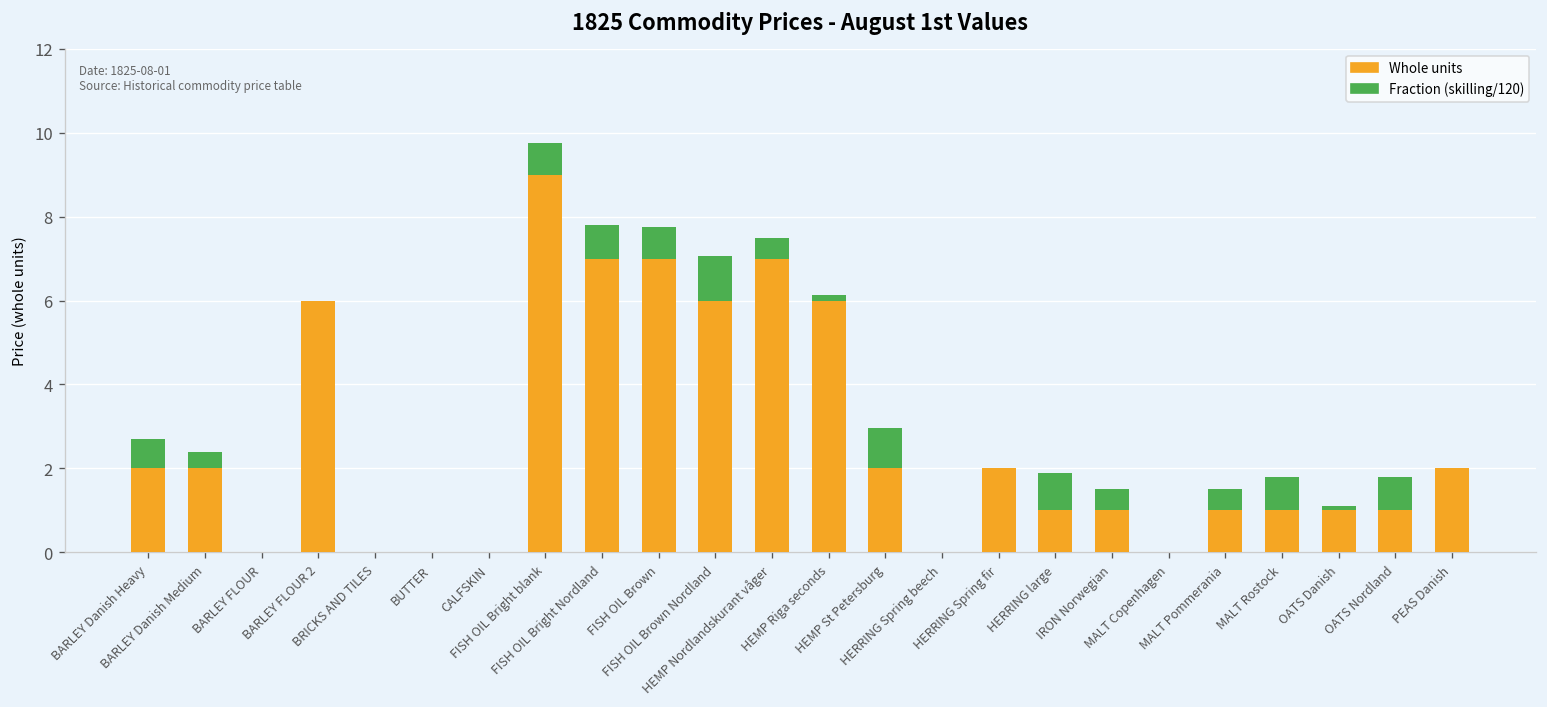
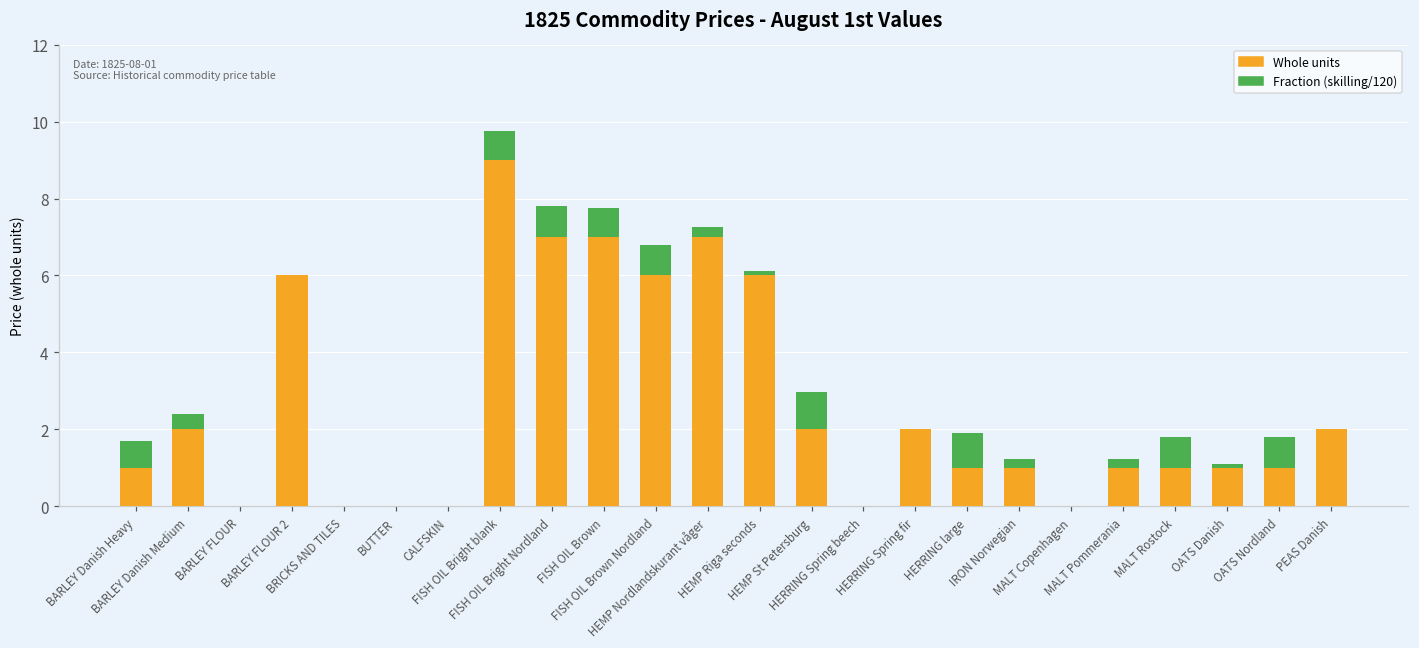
  {
    "Whole units": {
-     "BARLEY Danish Heavy": 2,
+     "BARLEY Danish Heavy": 1,
      "BARLEY Danish Medium": 2,
      "BARLEY FLOUR": 0,
      "BARLEY FLOUR 2": 6,
      "BRICKS AND TILES": 0,
      "BUTTER": 0,
      "CALFSKIN": 0,
      "FISH OIL Bright blank": 9,
      "FISH OIL Bright Nordland": 7,
      "FISH OIL Brown": 7,
      "FISH OIL Brown Nordland": 6,
      "HEMP Nordlandskurant våger": 7,
      "HEMP Riga seconds": 6,
      "HEMP St Petersburg": 2,
      "HERRING Spring beech": 0,
      "HERRING Spring fir": 2,
      "HERRING large": 1,
      "IRON Norwegian": 1,
      "MALT Copenhagen": 0,
      "MALT Pommerania": 1,
      "MALT Rostock": 1,
      "OATS Danish": 1,
      "OATS Nordland": 1,
      "PEAS Danish": 2
    },
    "Fraction (skilling/120)": {
      "BARLEY Danish Heavy": 0.7,
      "BARLEY Danish Medium": 0.4,
      "BARLEY FLOUR": 0.0,
      "BARLEY FLOUR 2": 0.0,
      "BRICKS AND TILES": 0.0,
      "BUTTER": 0.0,
      "CALFSKIN": 0.0,
      "FISH OIL Bright blank": 0.8,
      "FISH OIL Bright Nordland": 0.8,
      "FISH OIL Brown": 0.8,
-     "FISH OIL Brown Nordland": 1.1,
-     "HEMP Nordlandskurant våger": 0.5,
+     "FISH OIL Brown Nordland": 0.8,
+     "HEMP Nordlandskurant våger": 0.3,
      "HEMP Riga seconds": 0.1,
      "HEMP St Petersburg": 1.0,
      "HERRING Spring beech": 0.0,
      "HERRING Spring fir": 0.0,
      "HERRING large": 0.9,
-     "IRON Norwegian": 0.5,
+     "IRON Norwegian": 0.2,
      "MALT Copenhagen": 0.0,
-     "MALT Pommerania": 0.5,
+     "MALT Pommerania": 0.2,
      "MALT Rostock": 0.8,
      "OATS Danish": 0.1,
      "OATS Nordland": 0.8,
      "PEAS Danish": 0.0
    }
  }
